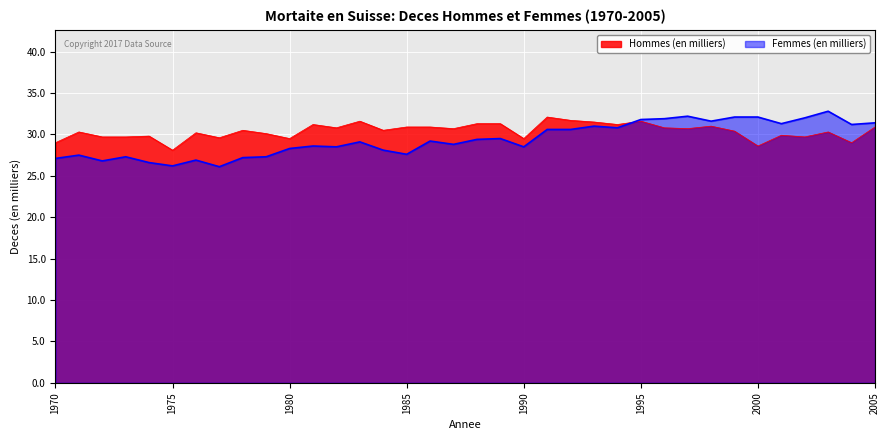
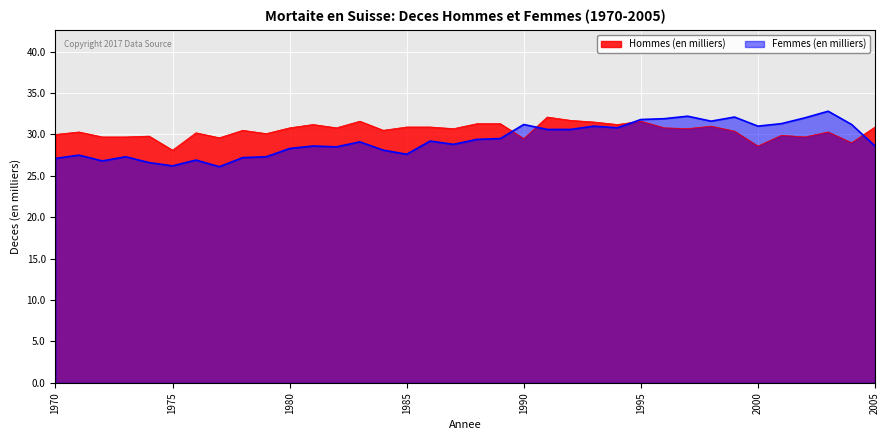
  {
    "Hommes (en milliers)": {
-     "1970": 29,
+     "1970": 30,
      "1975": 28,
-     "1980": 30,
+     "1980": 31,
      "1985": 31,
      "1990": 30,
      "2000": 29,
      "2005": 31
    },
    "Femmes (en milliers)": {
      "1970": 27,
      "1975": 26,
      "1980": 28,
      "1985": 28,
-     "1990": 29,
-     "2000": 32,
-     "2005": 31
+     "1990": 31,
+     "2000": 31,
+     "2005": 29
    }
  }
